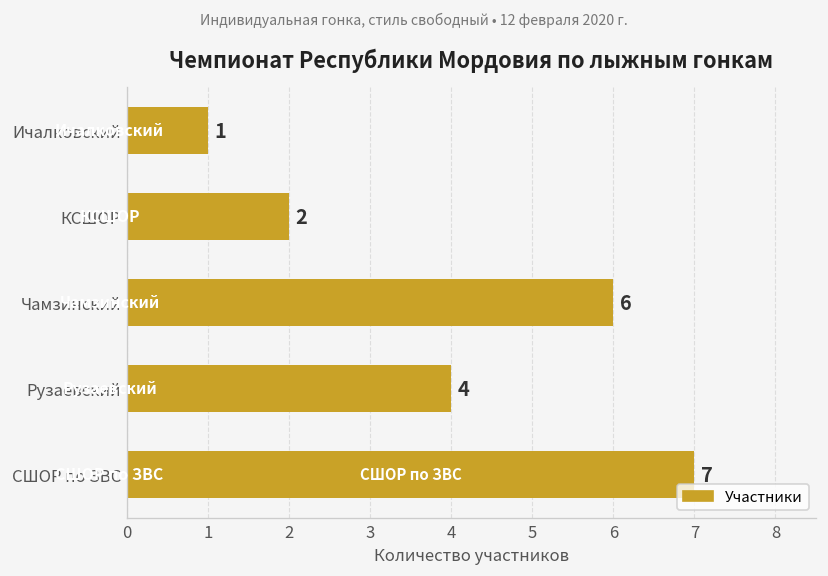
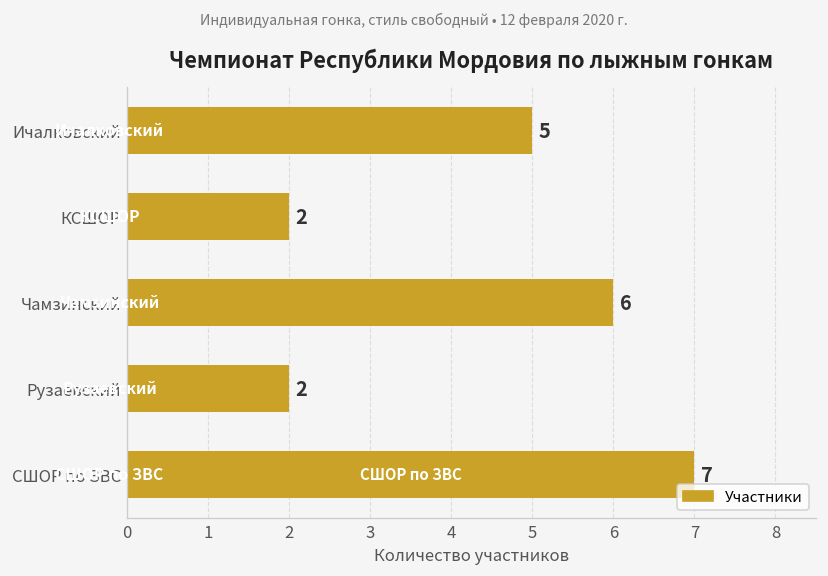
  {
-   "Ичалковский": 1,
+   "Ичалковский": 5,
    "КСШОР": 2,
    "Чамзинский": 6,
-   "Рузаевский": 4
+   "Рузаевский": 2
  }
